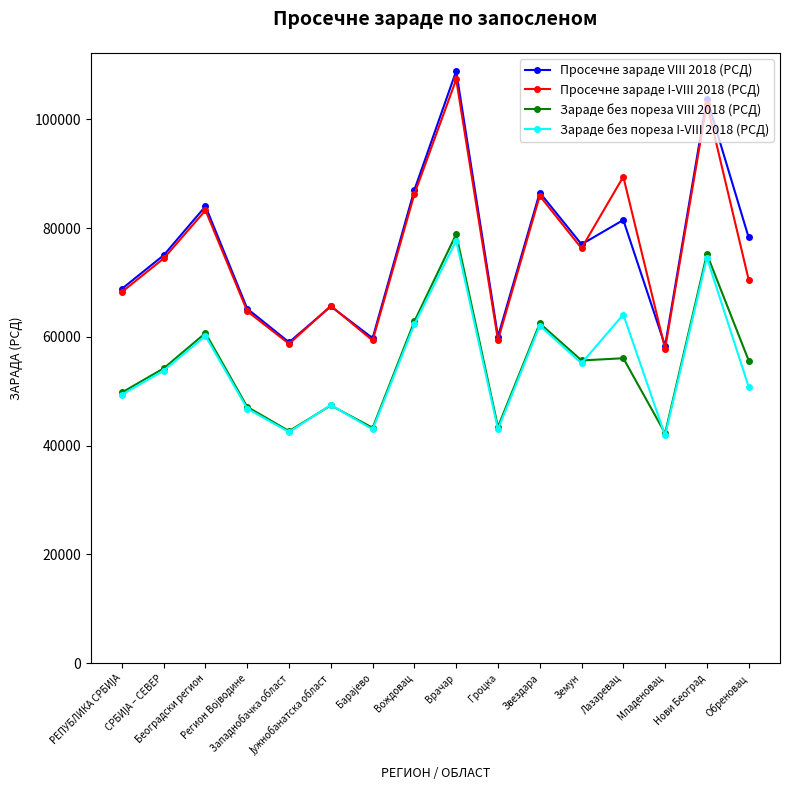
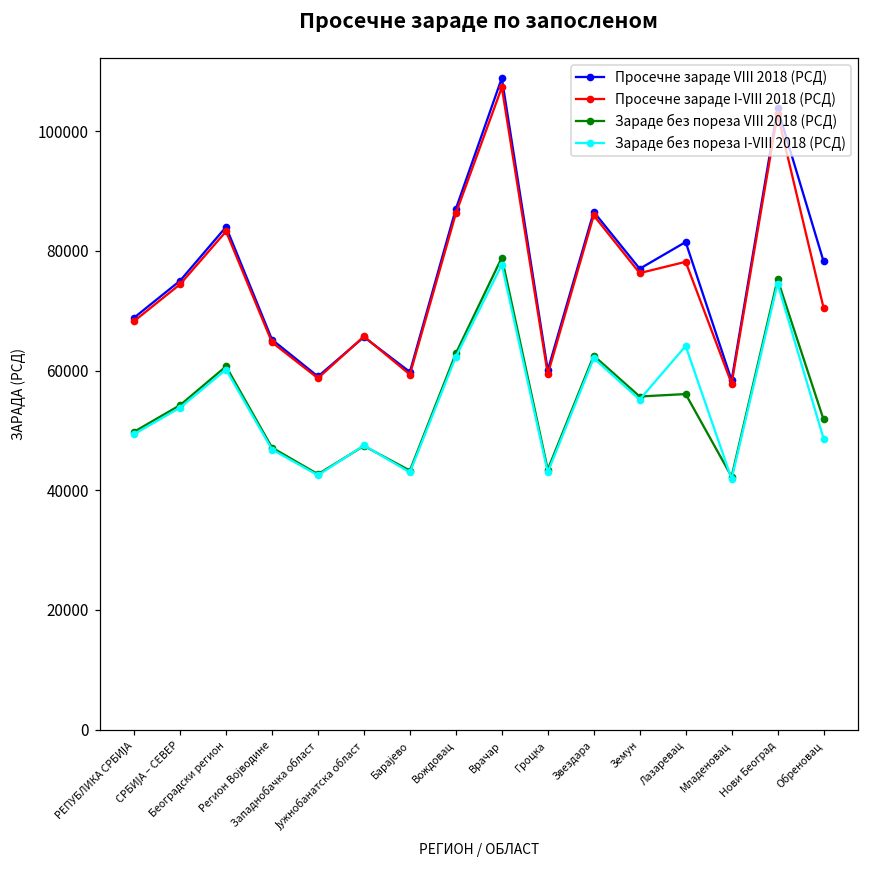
  {
    "Просечне зараде VIII 2018 (РСД)": {
      "РЕПУБЛИКА СРБИЈА": 69000,
      "СРБИЈА – СЕВЕР": 75000,
      "Београдски регион": 84000,
      "Вождовац": 87000,
      "Врачар": 109000,
      "Гроцка": 60000,
      "Звездара": 87000,
      "Земун": 77000,
      "Лазаревац": 81000,
      "Младеновац": 58000,
      "Обреновац": 78000
    },
    "Просечне зараде I-VIII 2018 (РСД)": {
      "РЕПУБЛИКА СРБИЈА": 68000,
      "СРБИЈА – СЕВЕР": 74000,
      "Београдски регион": 83000,
      "Вождовац": 86000,
      "Врачар": 107000,
      "Гроцка": 59000,
      "Звездара": 86000,
      "Земун": 76000,
-     "Лазаревац": 89000,
+     "Лазаревац": 78000,
      "Младеновац": 58000,
      "Обреновац": 70000
    },
    "Зараде без пореза VIII 2018 (РСД)": {
      "Београдски регион": 61000,
      "Вождовац": 63000,
      "Врачар": 79000,
      "Земун": 56000,
      "Лазаревац": 56000,
      "Нови Београд": 75000,
-     "Обреновац": 56000
+     "Обреновац": 52000
    },
    "Зараде без пореза I-VIII 2018 (РСД)": {
      "Београдски регион": 60000,
      "Вождовац": 62000,
      "Врачар": 78000,
      "Земун": 55000,
      "Лазаревац": 64000,
      "Нови Београд": 75000,
-     "Обреновац": 51000
+     "Обреновац": 49000
    }
  }
